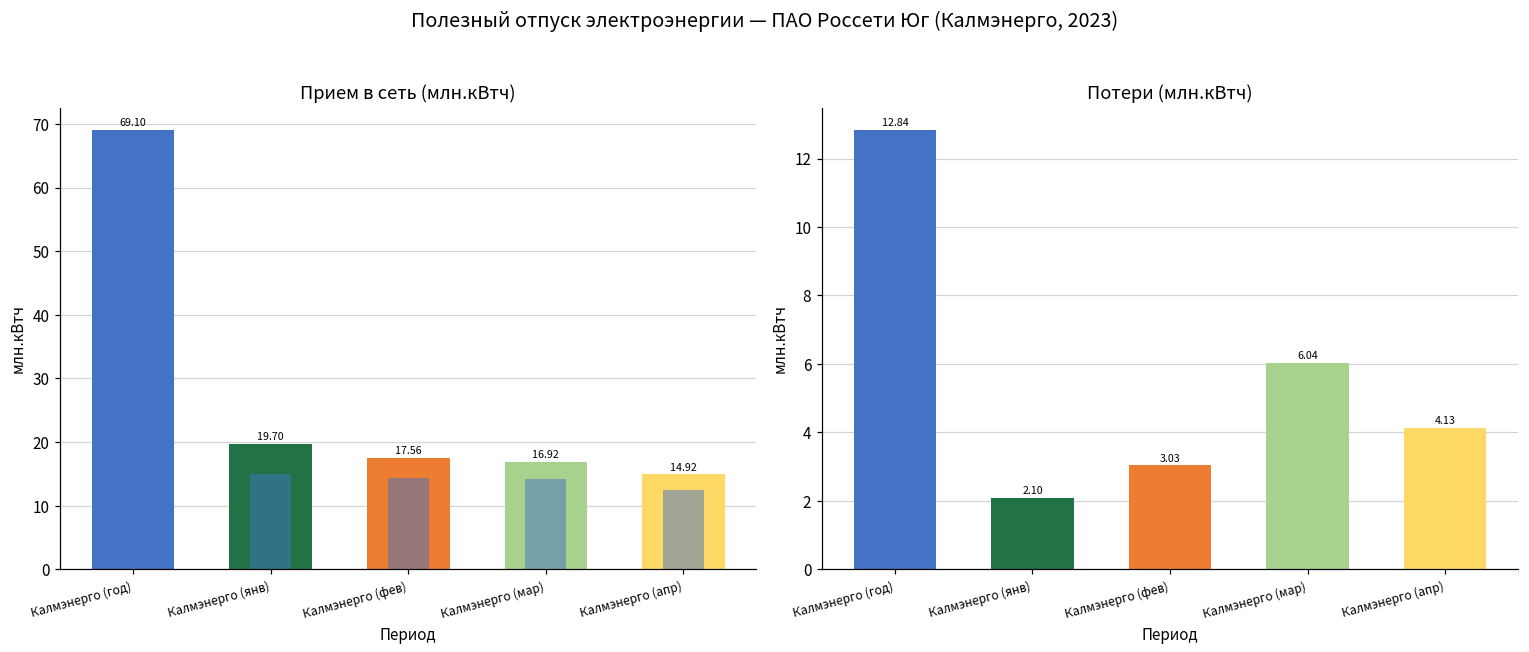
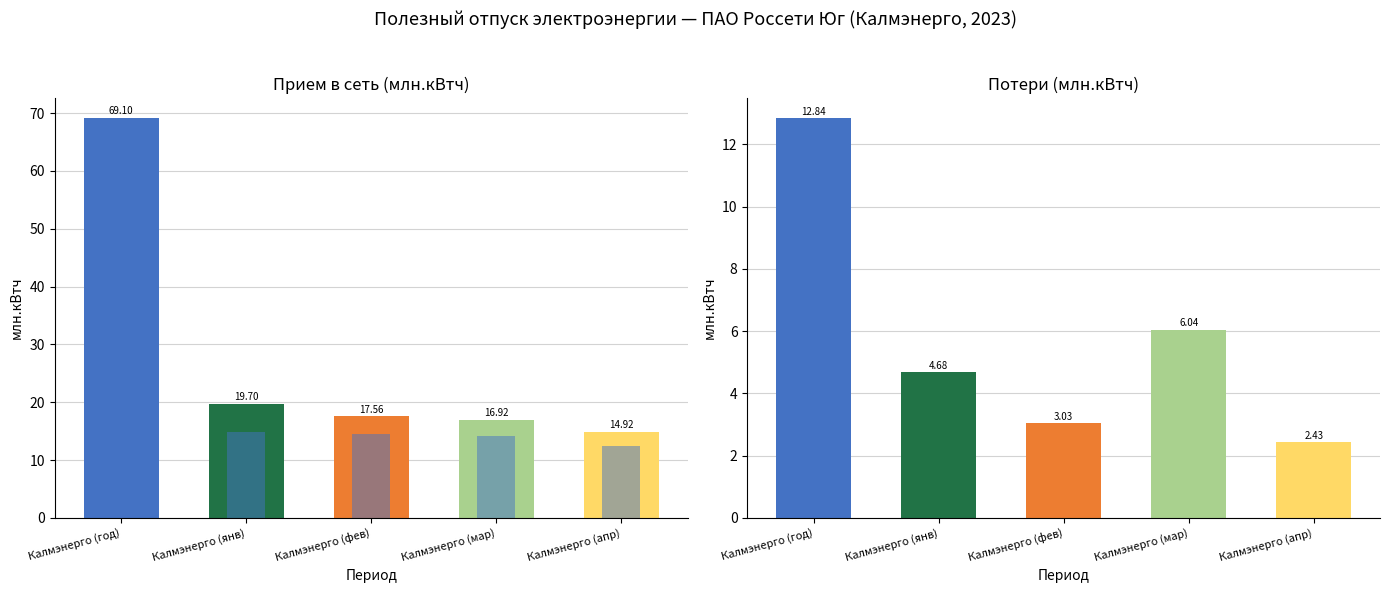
  {
    "Потери (млн.кВтч)": {
      "Калмэнерго (год)": 12.84,
-     "Калмэнерго (янв)": 2.10,
+     "Калмэнерго (янв)": 4.68,
      "Калмэнерго (фев)": 3.03,
      "Калмэнерго (мар)": 6.04,
-     "Калмэнерго (апр)": 4.13
+     "Калмэнерго (апр)": 2.43
    }
  }
